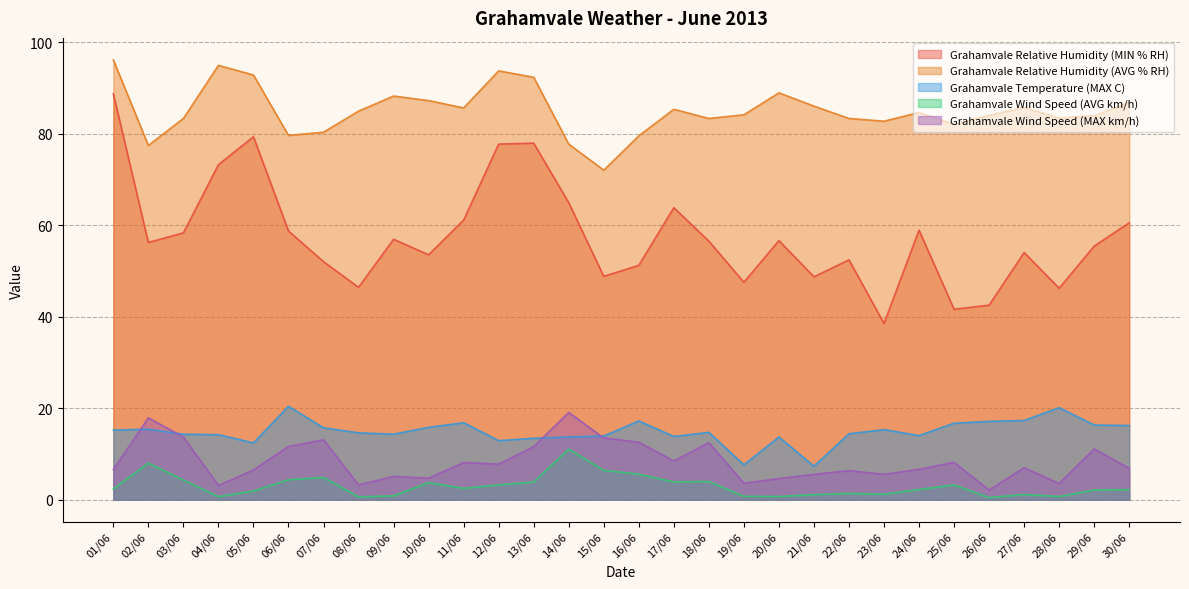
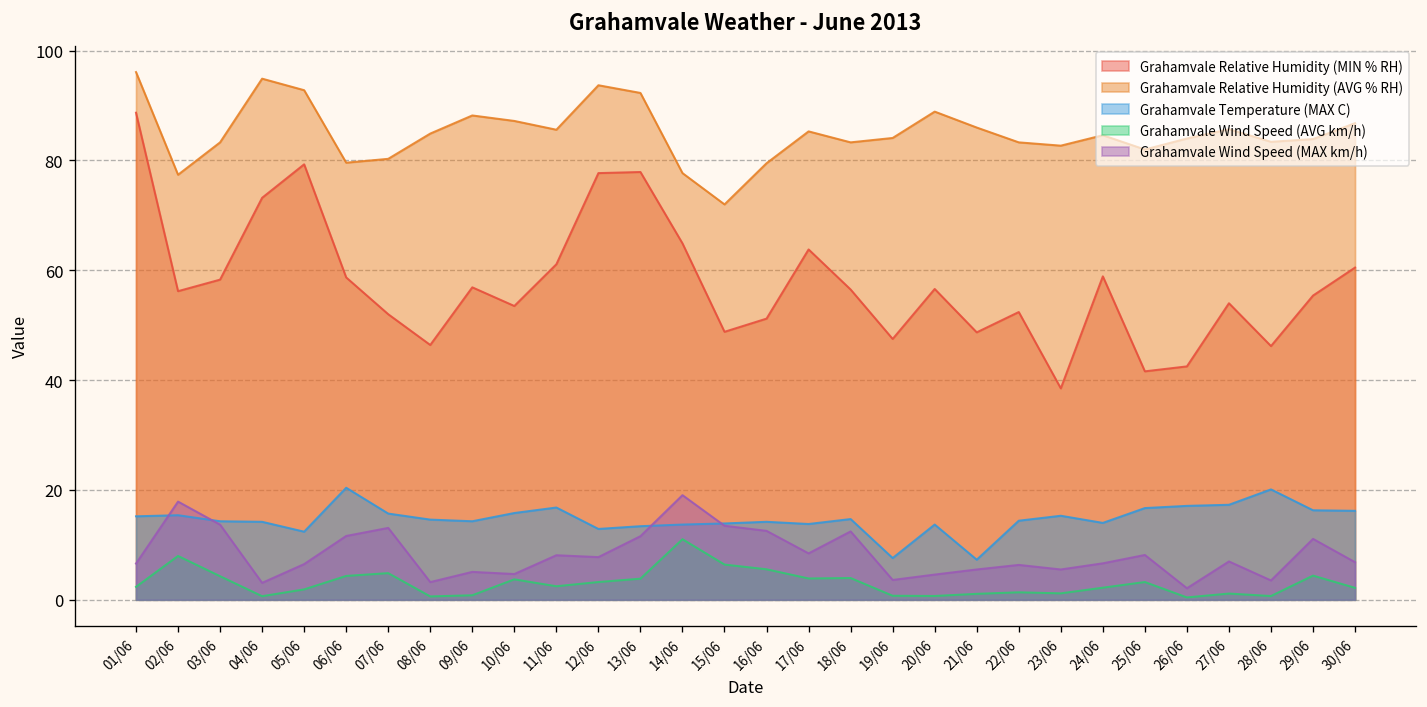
  {
    "Grahamvale Temperature (MAX C)": {
      "01/06": 15,
      "02/06": 15,
      "03/06": 14,
      "04/06": 14,
      "05/06": 12,
      "06/06": 20,
      "07/06": 16,
      "08/06": 15,
      "09/06": 14,
      "10/06": 16,
      "11/06": 17,
      "12/06": 13,
      "13/06": 13,
      "14/06": 14,
-     "16/06": 17,
+     "16/06": 14,
      "17/06": 14,
      "18/06": 15,
      "19/06": 8,
      "20/06": 14,
      "21/06": 7,
      "22/06": 14,
      "23/06": 15,
      "24/06": 14,
      "25/06": 17,
      "26/06": 17,
      "27/06": 17,
      "28/06": 20,
      "29/06": 16,
      "30/06": 16
    },
    "Grahamvale Wind Speed (AVG km/h)": {
      "01/06": 2,
      "02/06": 8,
      "03/06": 4,
      "04/06": 1,
      "05/06": 2,
      "06/06": 4,
      "07/06": 5,
      "08/06": 1,
      "09/06": 1,
      "10/06": 4,
      "11/06": 2,
      "12/06": 3,
      "13/06": 4,
      "14/06": 11,
      "15/06": 6,
      "16/06": 6,
      "17/06": 4,
      "18/06": 4,
      "19/06": 1,
      "20/06": 1,
      "21/06": 1,
      "22/06": 1,
      "23/06": 1,
      "24/06": 2,
      "25/06": 3,
      "26/06": 0,
      "27/06": 1,
      "28/06": 1,
-     "29/06": 2,
+     "29/06": 4,
      "30/06": 2
    },
    "Grahamvale Wind Speed (MAX km/h)": {
      "01/06": 7,
      "02/06": 18,
      "03/06": 14,
      "04/06": 3,
      "05/06": 7,
      "06/06": 12,
      "07/06": 13,
      "08/06": 3,
      "09/06": 5,
      "10/06": 5,
      "11/06": 8,
      "12/06": 8,
      "13/06": 12,
      "14/06": 19,
      "16/06": 13,
      "17/06": 8,
      "18/06": 12,
      "19/06": 4,
      "20/06": 5,
      "21/06": 6,
      "22/06": 6,
      "23/06": 6,
      "24/06": 7,
      "25/06": 8,
      "26/06": 2,
      "27/06": 7,
      "28/06": 4,
      "29/06": 11,
      "30/06": 7
    }
  }
